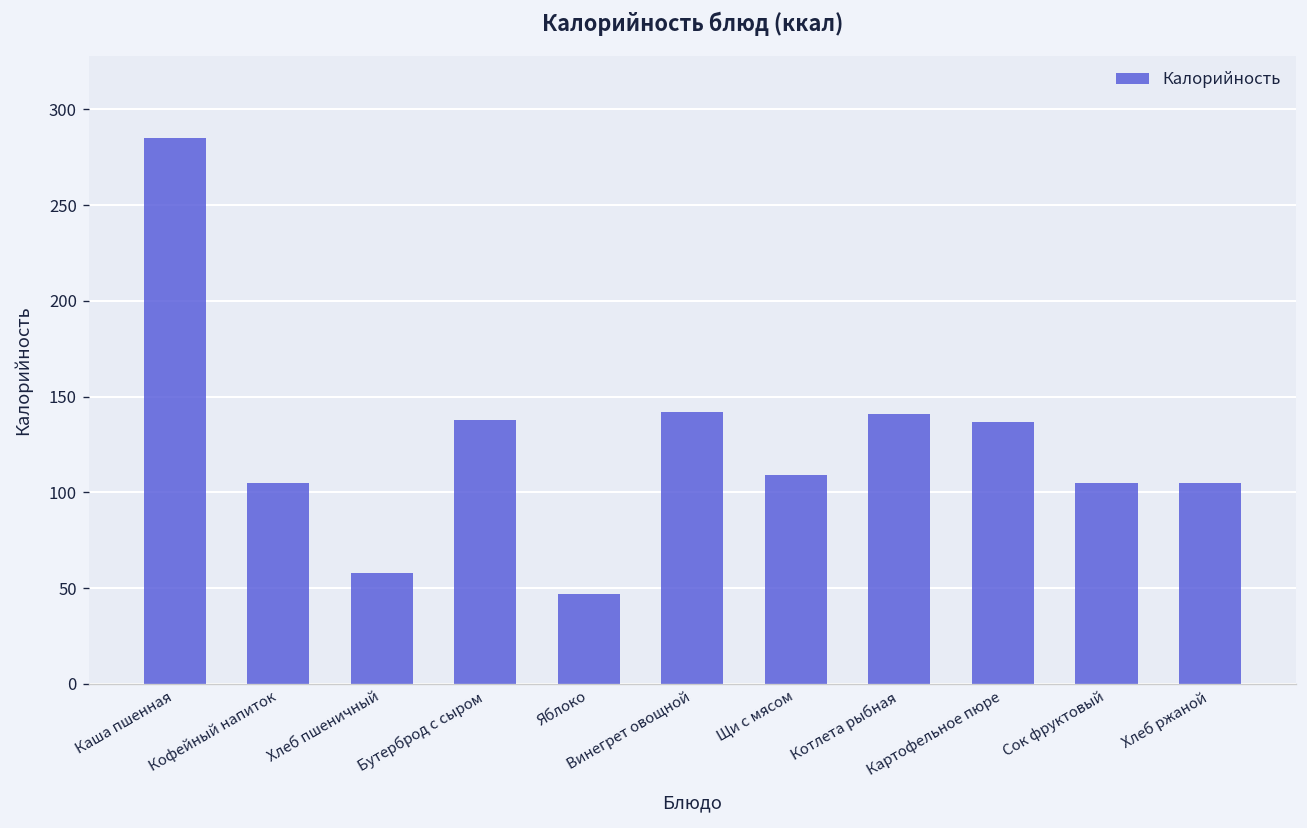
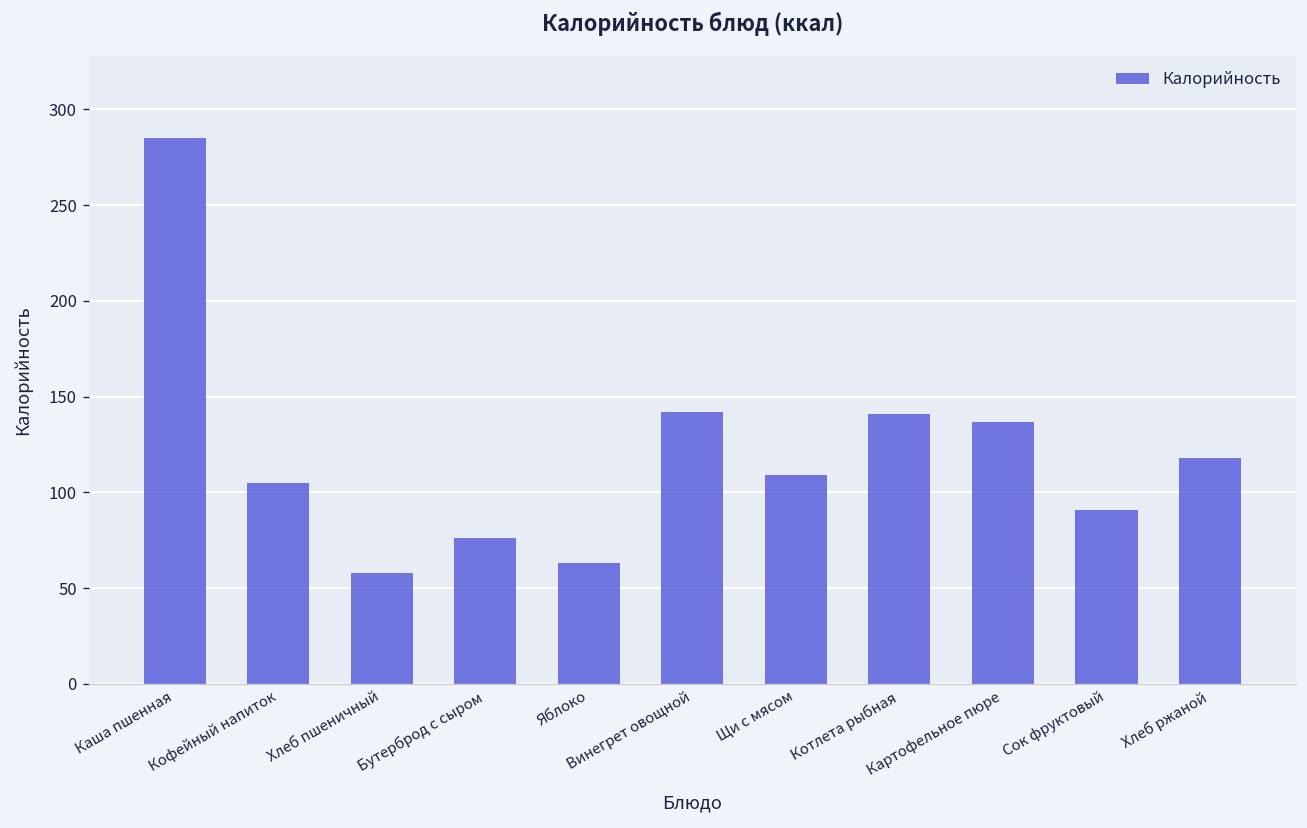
  {
    "Каша пшенная": 285,
    "Кофейный напиток": 105,
    "Хлеб пшеничный": 58,
-   "Бутерброд с сыром": 138,
-   "Яблоко": 47,
+   "Бутерброд с сыром": 76,
+   "Яблоко": 63,
    "Винегрет овощной": 142,
    "Щи с мясом": 109,
    "Котлета рыбная": 141,
    "Картофельное пюре": 137,
-   "Сок фруктовый": 105,
-   "Хлеб ржаной": 105
+   "Сок фруктовый": 91,
+   "Хлеб ржаной": 118
  }
